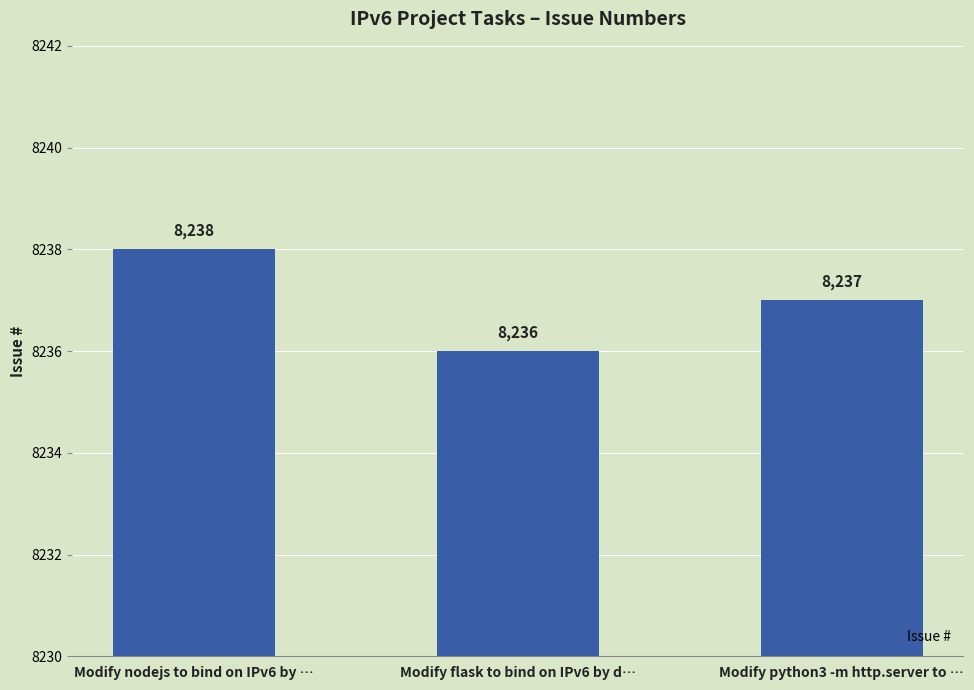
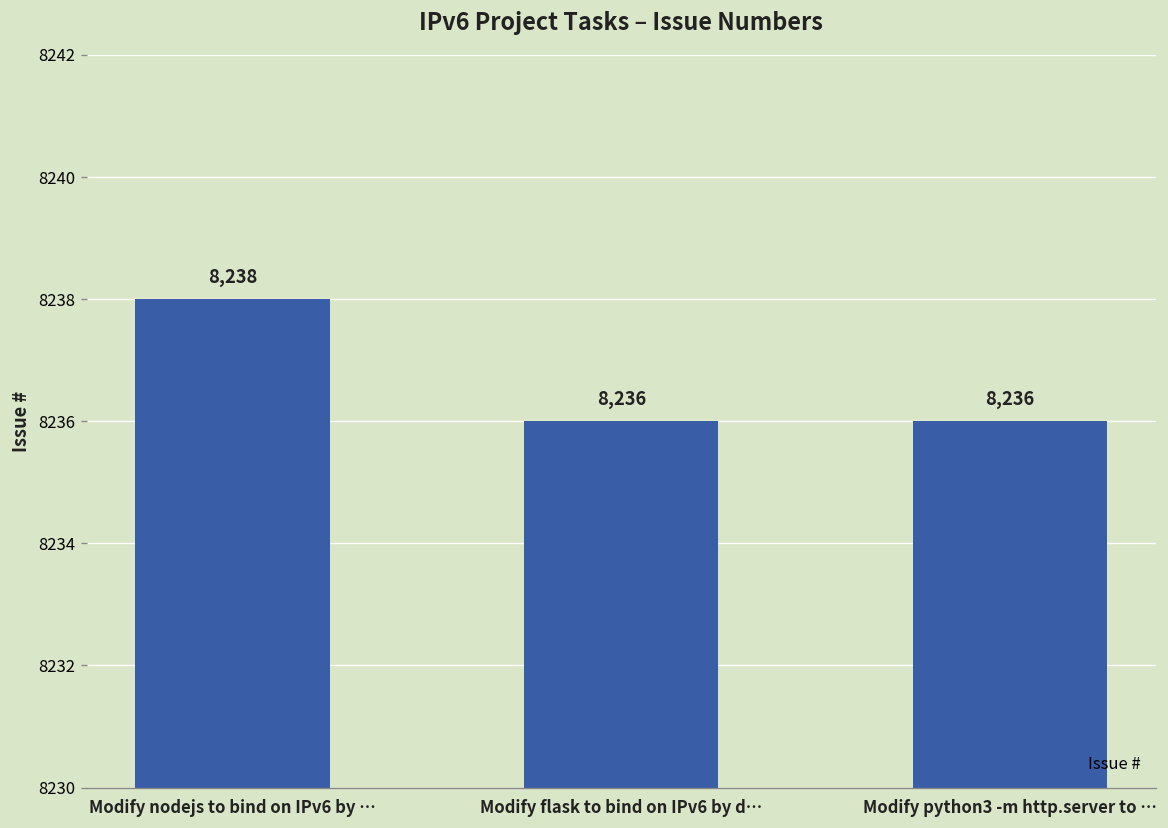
  {
    "Modify nodejs to bind on IPv6 by …": "8,238",
    "Modify flask to bind on IPv6 by d…": "8,236",
-   "Modify python3 -m http.server to …": "8,237"
+   "Modify python3 -m http.server to …": "8,236"
  }
